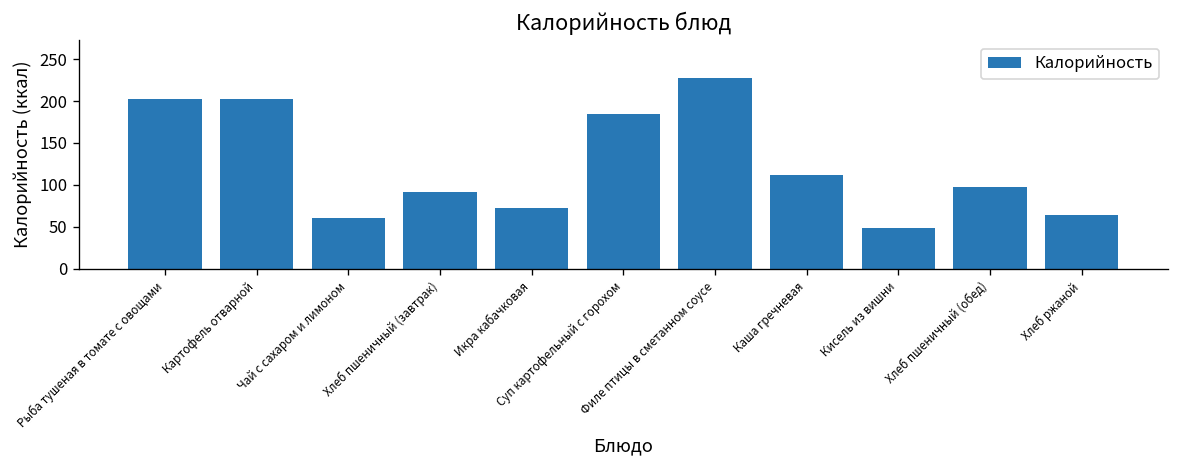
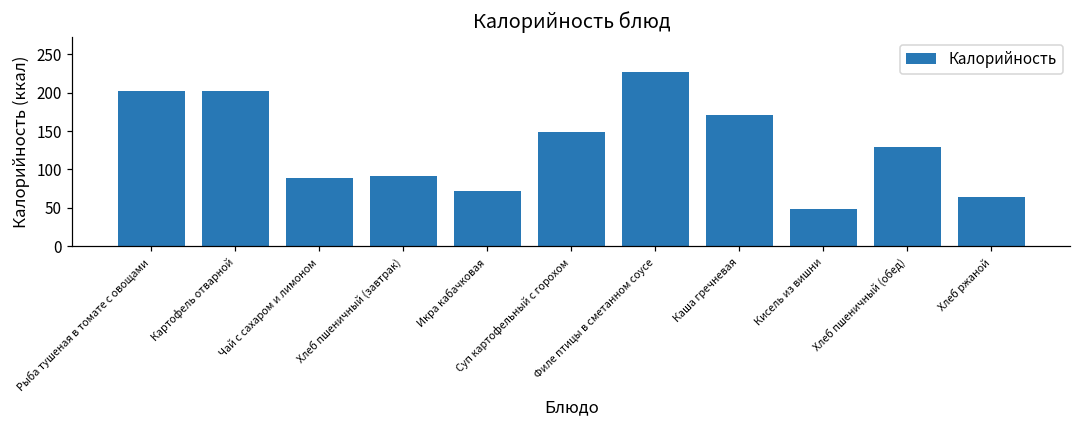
  {
    "Рыба тушеная в томате с овощами": 200,
    "Картофель отварной": 200,
-   "Чай с сахаром и лимоном": 60,
+   "Чай с сахаром и лимоном": 90,
    "Хлеб пшеничный (завтрак)": 90,
    "Икра кабачковая": 70,
-   "Суп картофельный с горохом": 180,
+   "Суп картофельный с горохом": 150,
    "Филе птицы в сметанном соусе": 230,
-   "Каша гречневая": 110,
+   "Каша гречневая": 170,
    "Кисель из вишни": 50,
-   "Хлеб пшеничный (обед)": 100,
+   "Хлеб пшеничный (обед)": 130,
    "Хлеб ржаной": 60
  }
